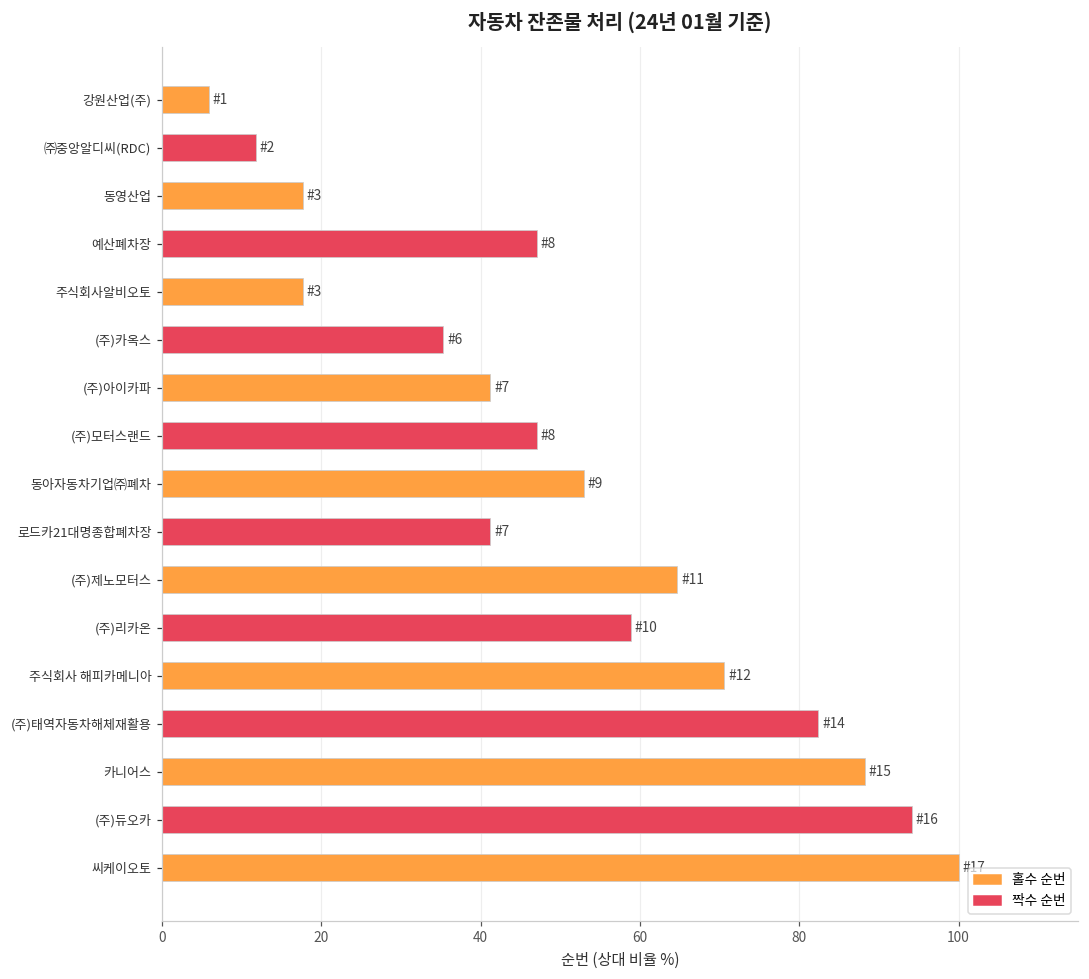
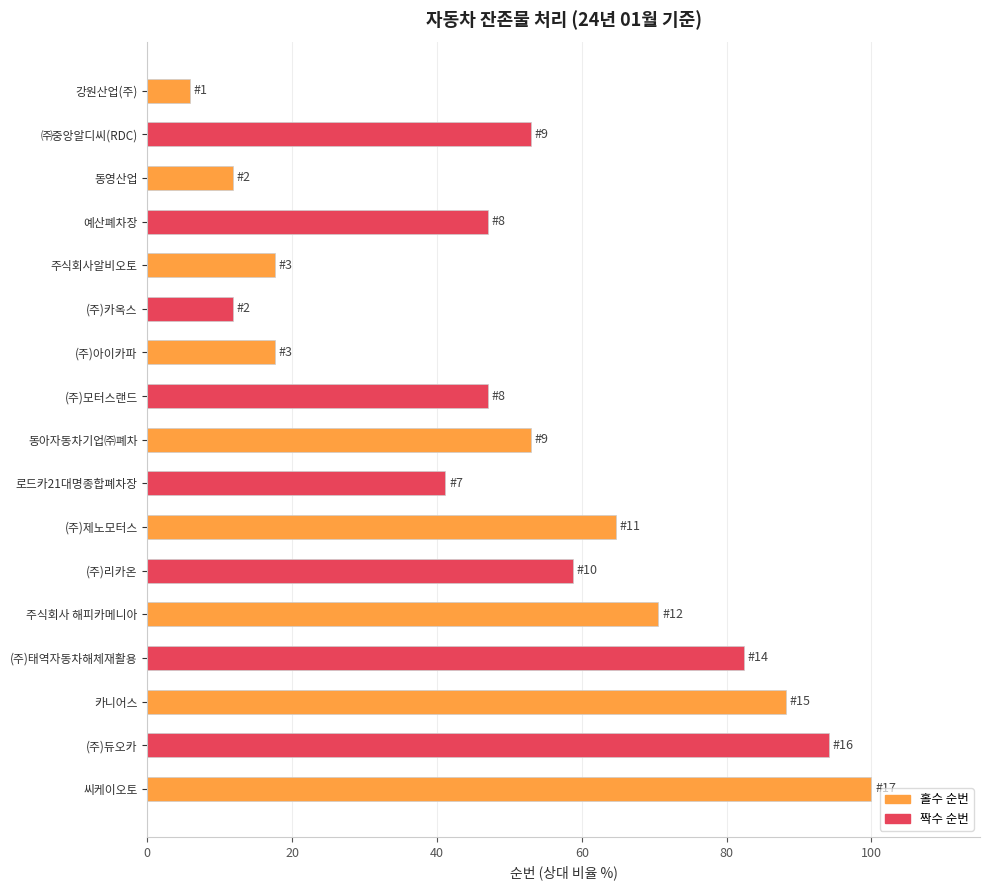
  {
-   "㈜중앙알디씨(RDC)": 2,
-   "동영산업": 3,
-   "(주)카옥스": 6,
-   "(주)아이카파": 7
+   "㈜중앙알디씨(RDC)": 9,
+   "동영산업": 2,
+   "(주)카옥스": 2,
+   "(주)아이카파": 3
  }
